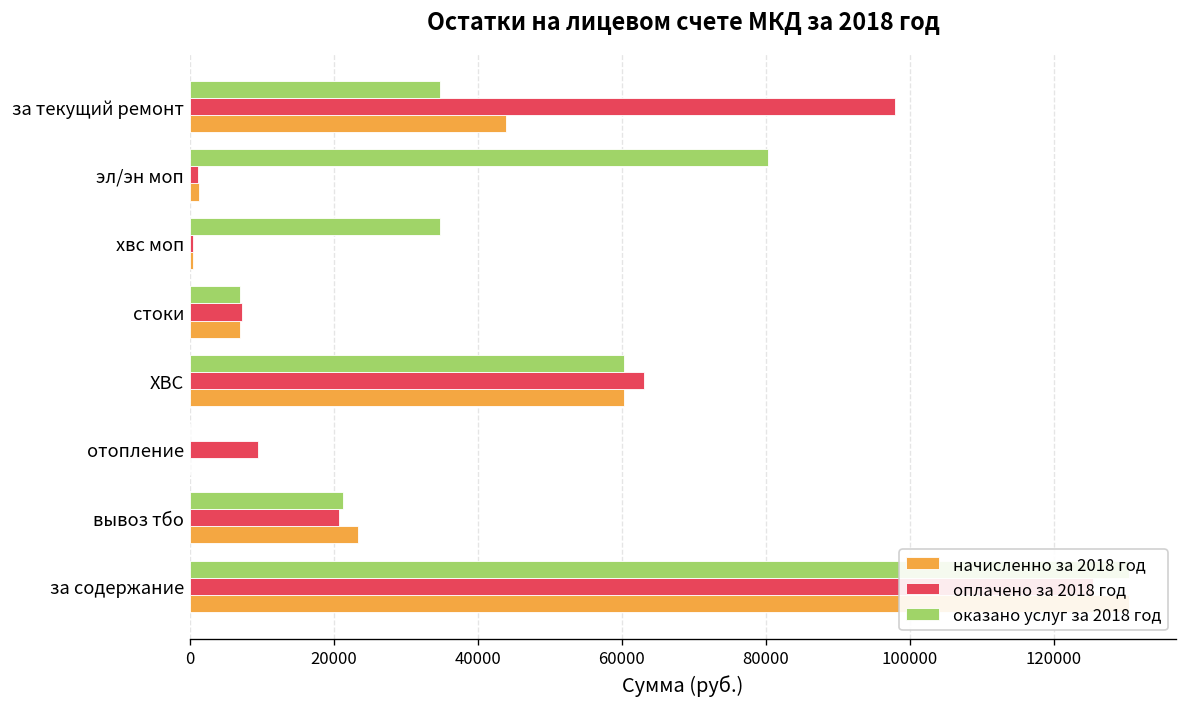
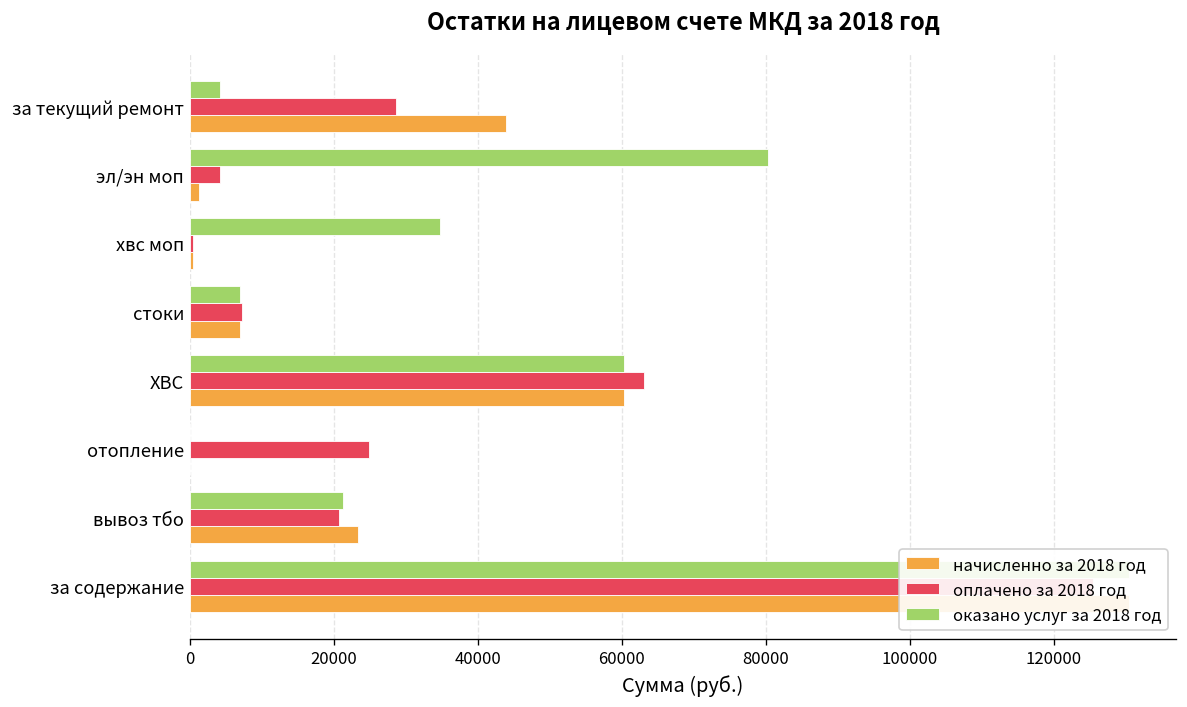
  {
    "начисленно за 2018 год": {
      "за текущий ремонт": 44000,
      "эл/эн моп": 1000,
      "стоки": 7000,
      "ХВС": 60000,
      "отопление": 0,
      "вывоз тбо": 23000
    },
    "оплачено за 2018 год": {
-     "за текущий ремонт": 98000,
-     "эл/эн моп": 1000,
+     "за текущий ремонт": 29000,
+     "эл/эн моп": 4000,
      "стоки": 7000,
      "ХВС": 63000,
-     "отопление": 9000,
+     "отопление": 25000,
      "вывоз тбо": 21000
    },
    "оказано услуг за 2018 год": {
-     "за текущий ремонт": 35000,
+     "за текущий ремонт": 4000,
      "эл/эн моп": 80000,
      "хвс моп": 35000,
      "стоки": 7000,
      "ХВС": 60000,
      "отопление": 0,
      "вывоз тбо": 21000
    }
  }
